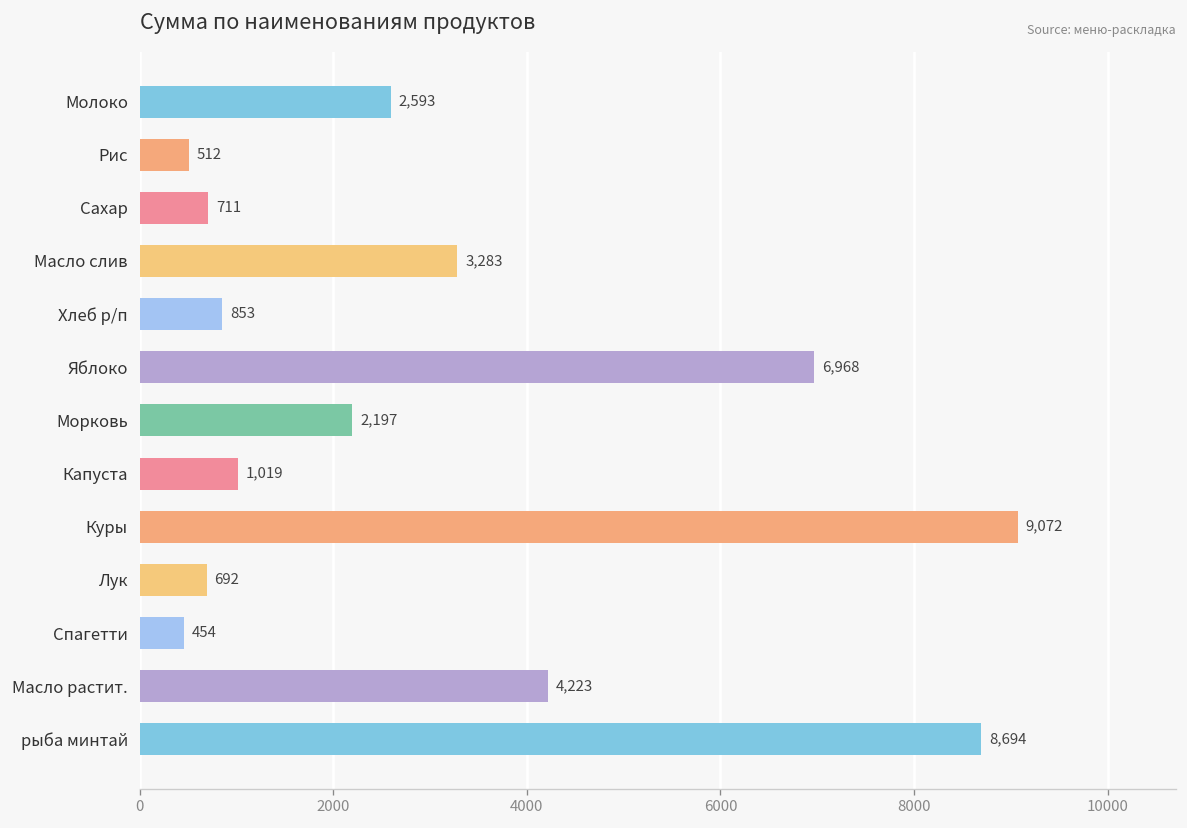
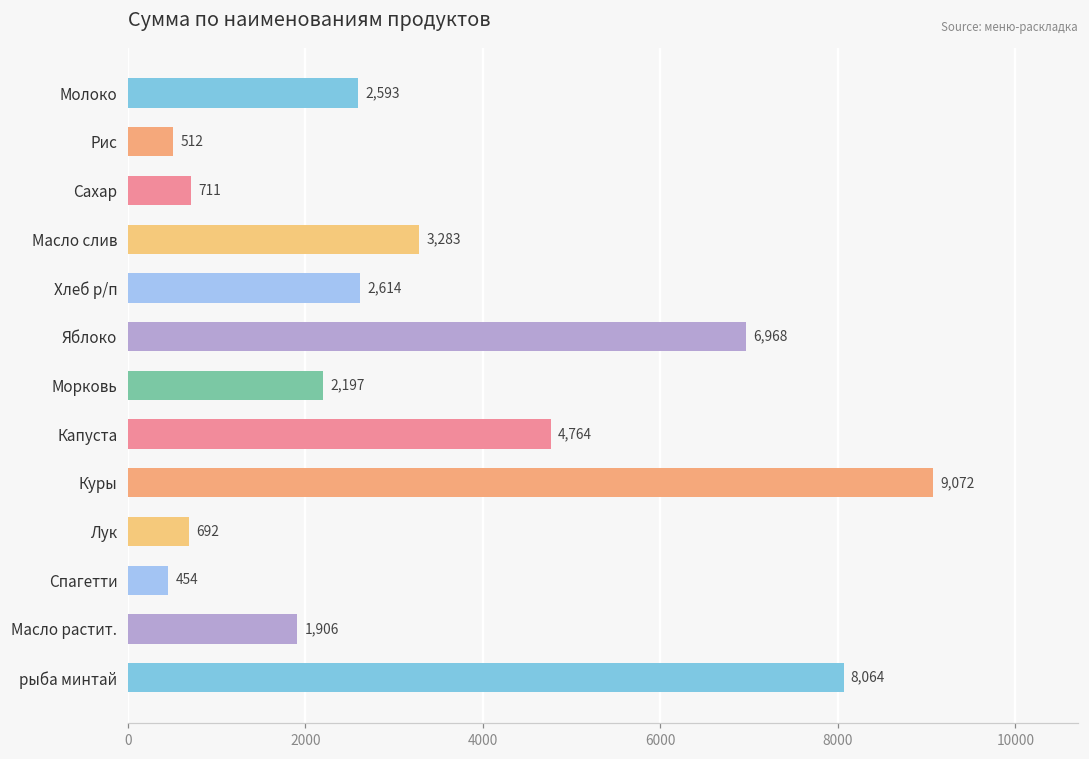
  {
    "Молоко": "2,593",
    "Рис": "512",
    "Сахар": "711",
    "Масло слив": "3,283",
-   "Хлеб р/п": "853",
+   "Хлеб р/п": "2,614",
    "Яблоко": "6,968",
    "Морковь": "2,197",
-   "Капуста": "1,019",
+   "Капуста": "4,764",
    "Куры": "9,072",
    "Лук": "692",
    "Спагетти": "454",
-   "Масло растит.": "4,223",
-   "рыба минтай": "8,694"
+   "Масло растит.": "1,906",
+   "рыба минтай": "8,064"
  }
